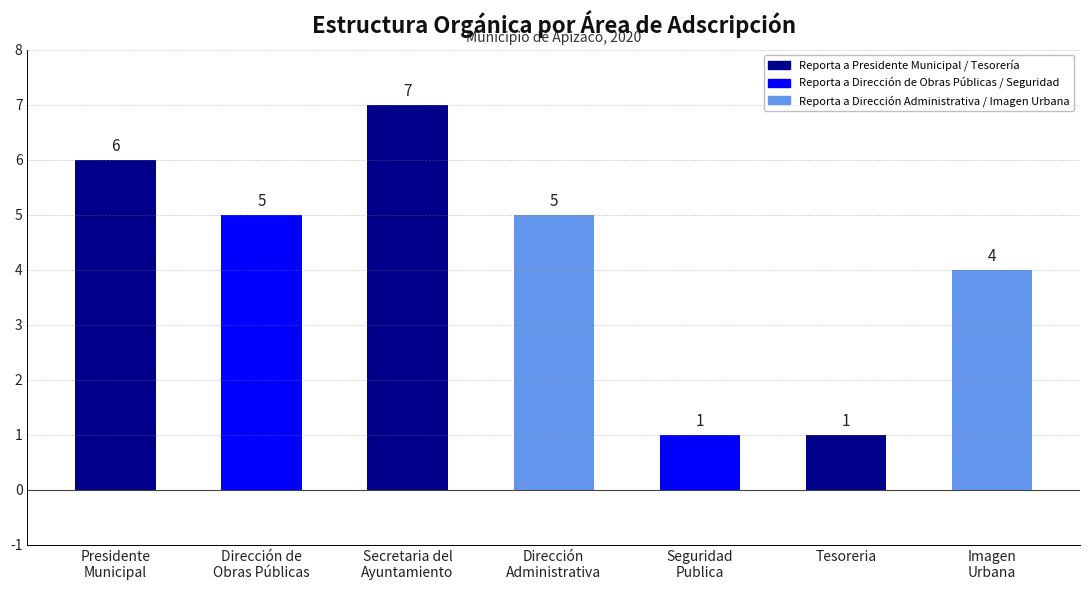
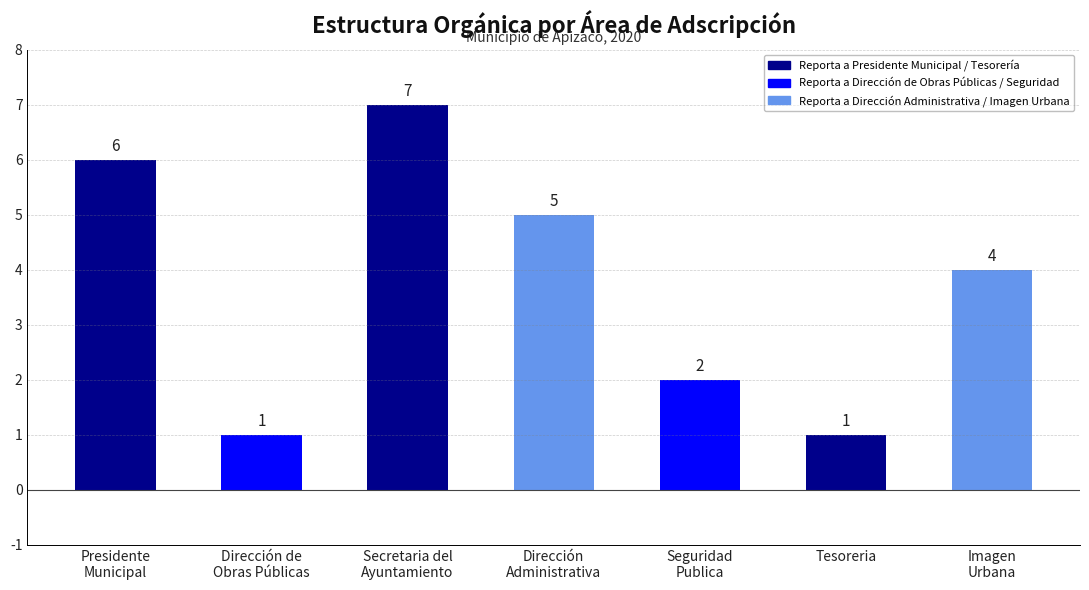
  {
    "Presidente Municipal": 6,
-   "Dirección de Obras Públicas": 5,
+   "Dirección de Obras Públicas": 1,
    "Secretaria del Ayuntamiento": 7,
    "Dirección Administrativa": 5,
-   "Seguridad Publica": 1,
+   "Seguridad Publica": 2,
    "Tesoreria": 1,
    "Imagen Urbana": 4
  }
